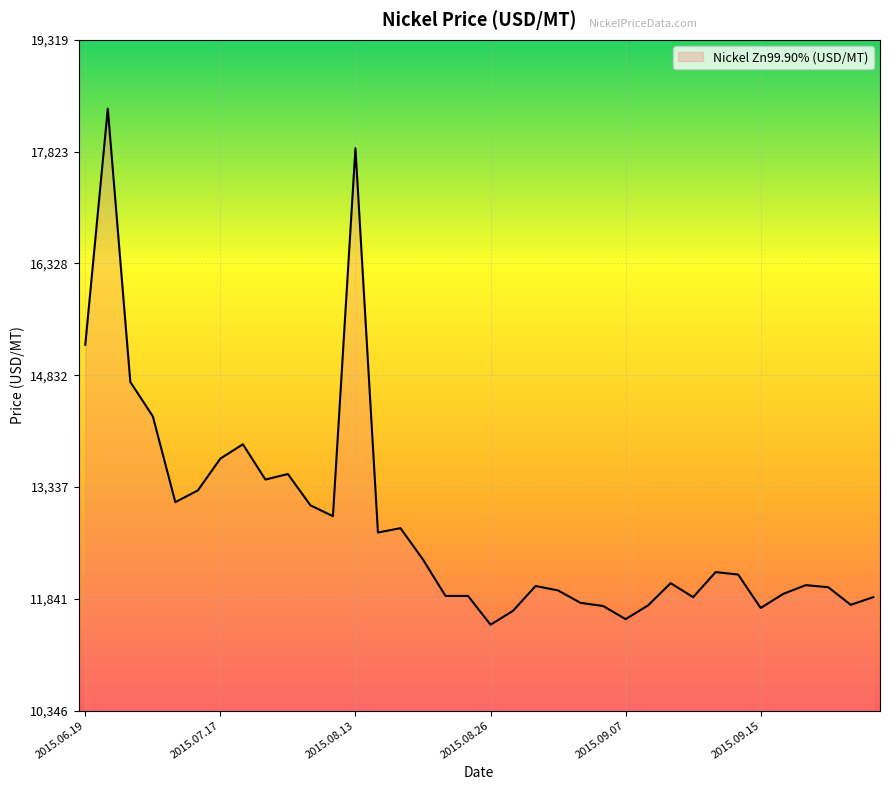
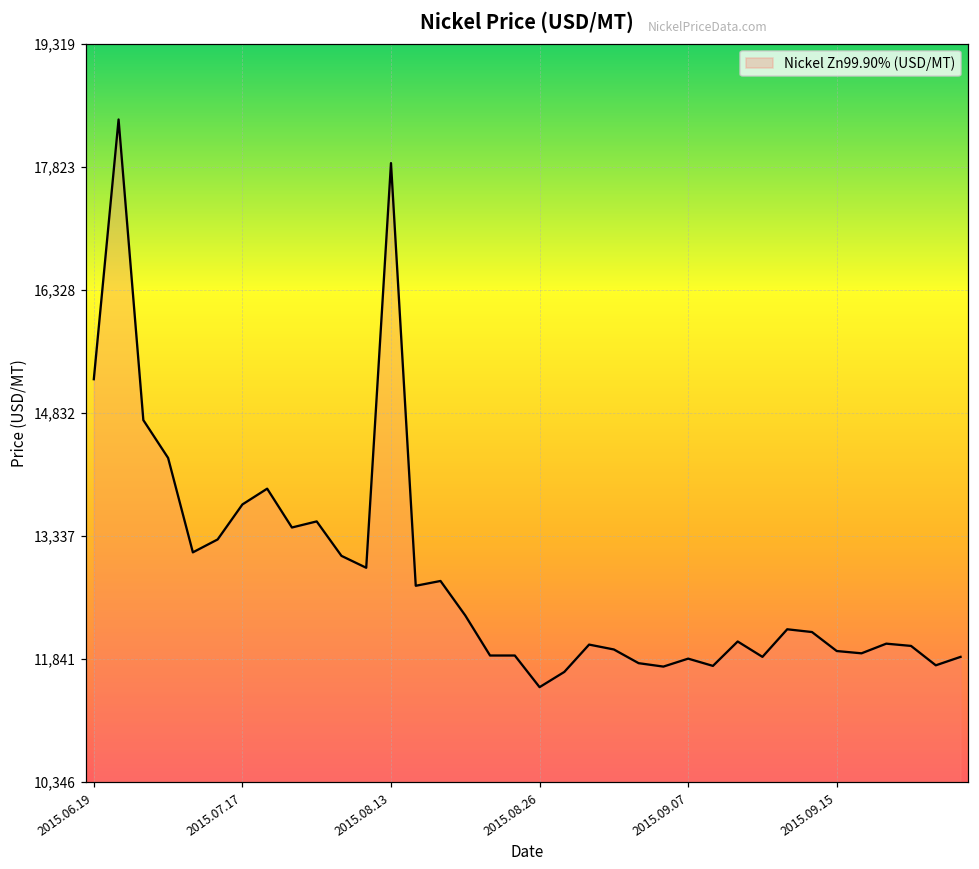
  {
    "2015.06.19": "15,200",
    "2015.07.17": "13,700",
    "2015.08.13": "17,900",
    "2015.08.26": "11,500",
-   "2015.09.07": "11,600",
-   "2015.09.15": "11,700"
+   "2015.09.07": "11,800",
+   "2015.09.15": "11,900"
  }
